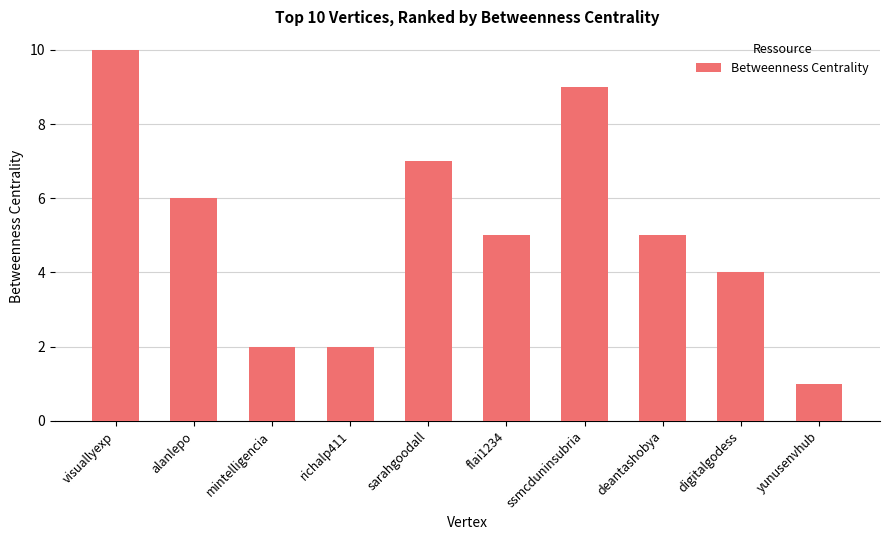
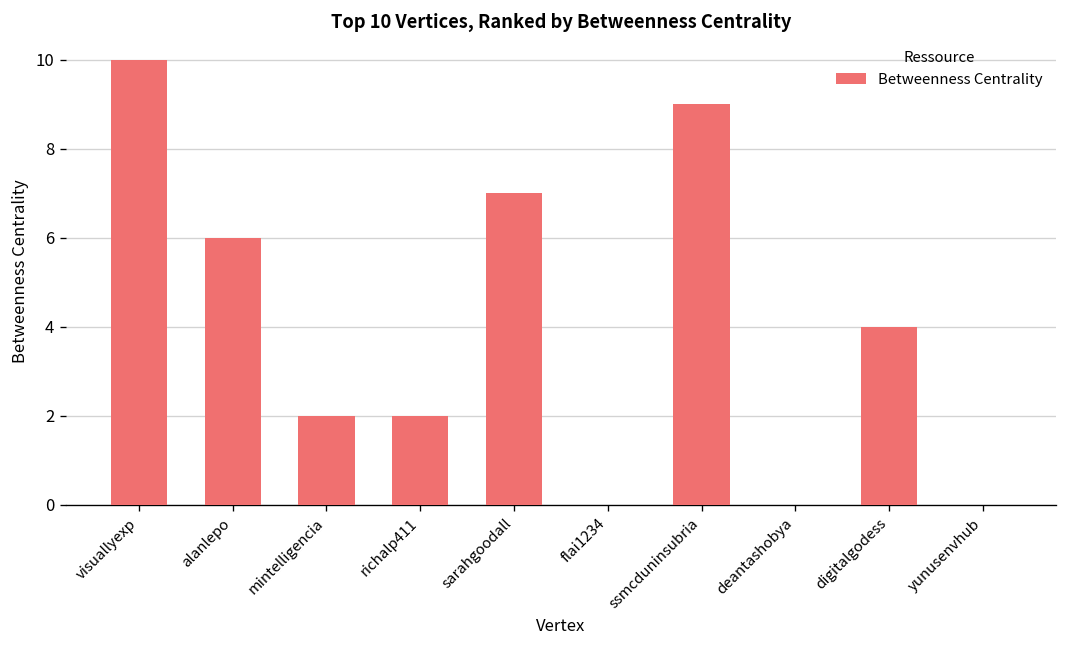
  {
    "visuallyexp": 10,
    "alanlepo": 6,
    "mintelligencia": 2,
    "richalp411": 2,
    "sarahgoodall": 7,
-   "flai1234": 5,
+   "flai1234": 0,
    "ssmcduninsubria": 9,
-   "deantashobya": 5,
+   "deantashobya": 0,
    "digitalgodess": 4,
-   "yunusenvhub": 1
+   "yunusenvhub": 0
  }
